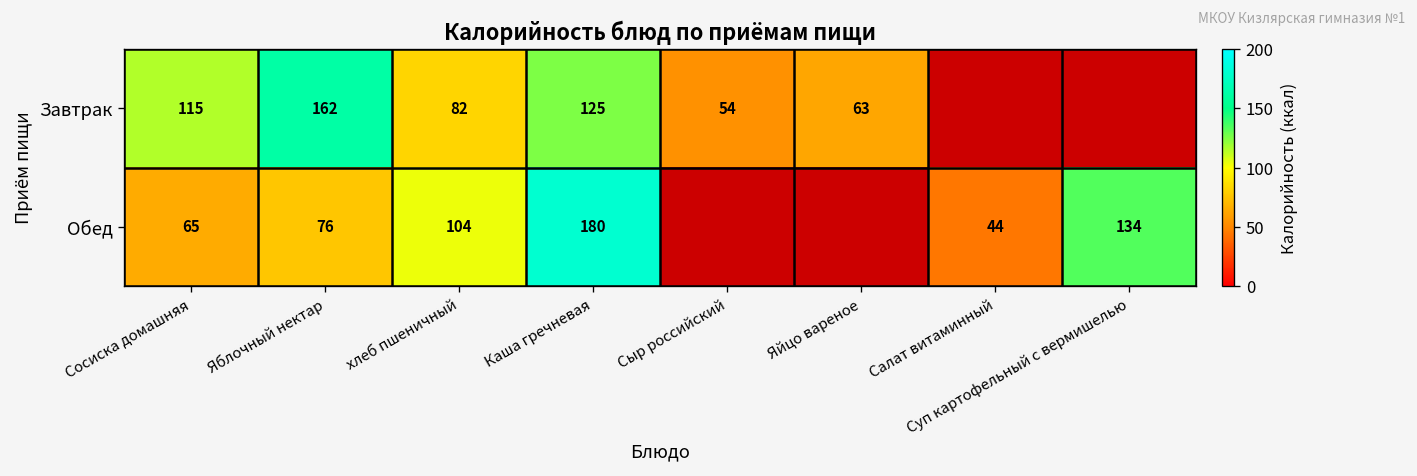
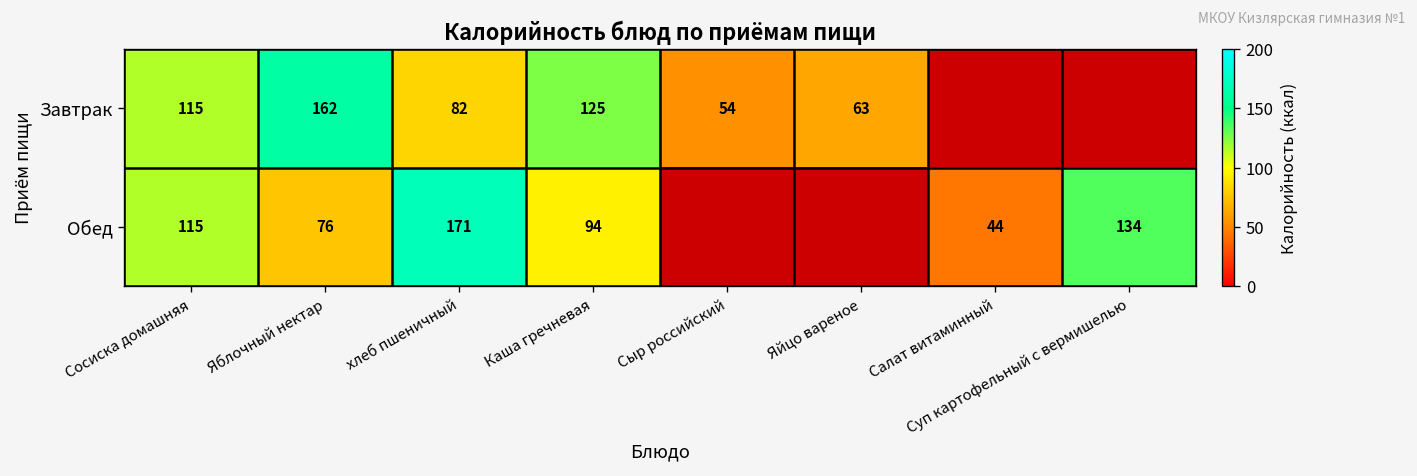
  {
    "Завтрак": {
      "Сосиска домашняя": 115,
      "Яблочный нектар": 162,
      "хлеб пшеничный": 82,
      "Каша гречневая": 125,
      "Сыр российский": 54,
      "Яйцо вареное": 63
    },
    "Обед": {
-     "Сосиска домашняя": 65,
+     "Сосиска домашняя": 115,
      "Яблочный нектар": 76,
-     "хлеб пшеничный": 104,
-     "Каша гречневая": 180,
+     "хлеб пшеничный": 171,
+     "Каша гречневая": 94,
      "Салат витаминный": 44,
      "Суп картофельный с вермишелью": 134
    }
  }
